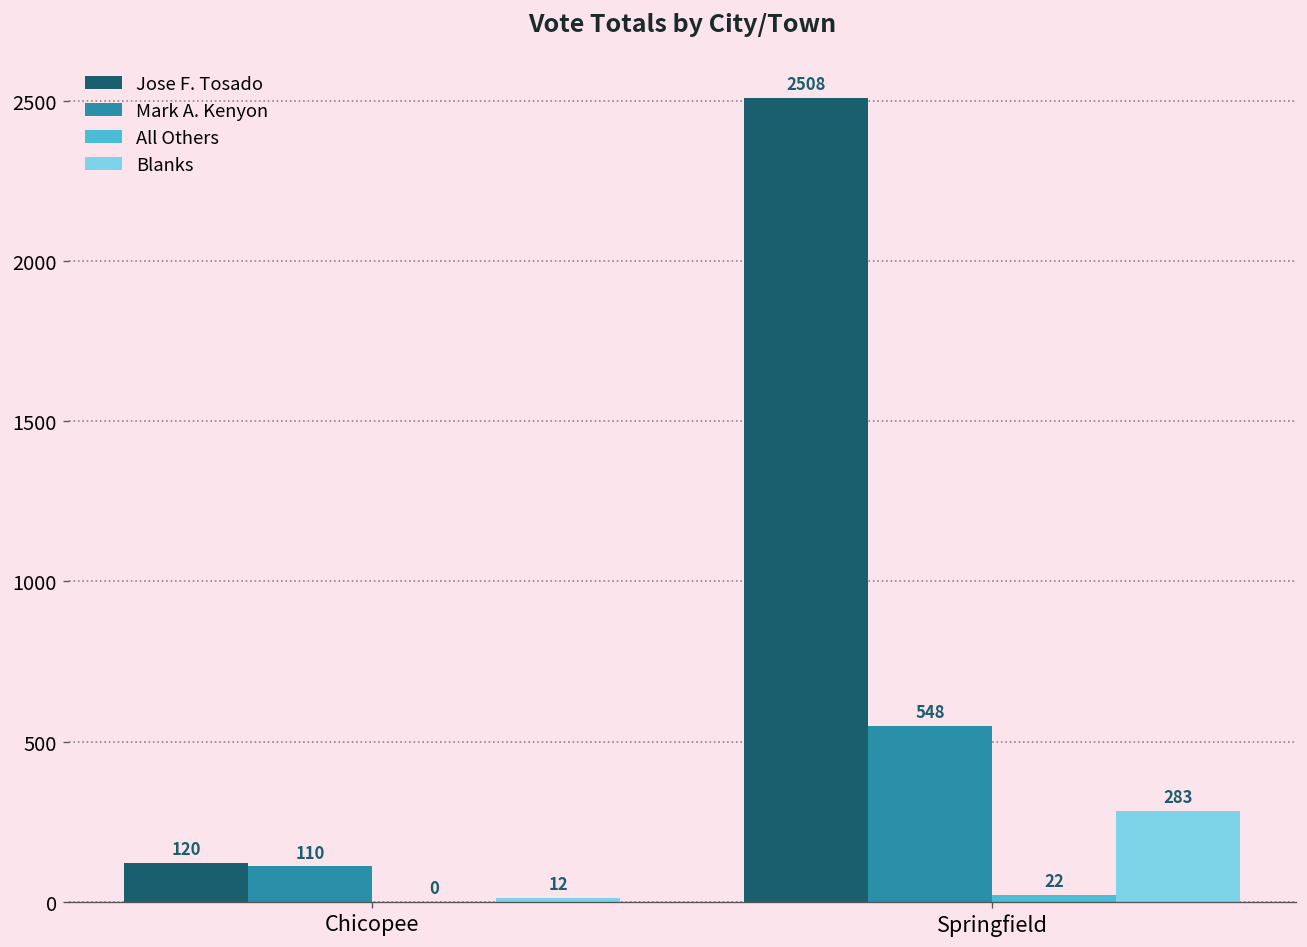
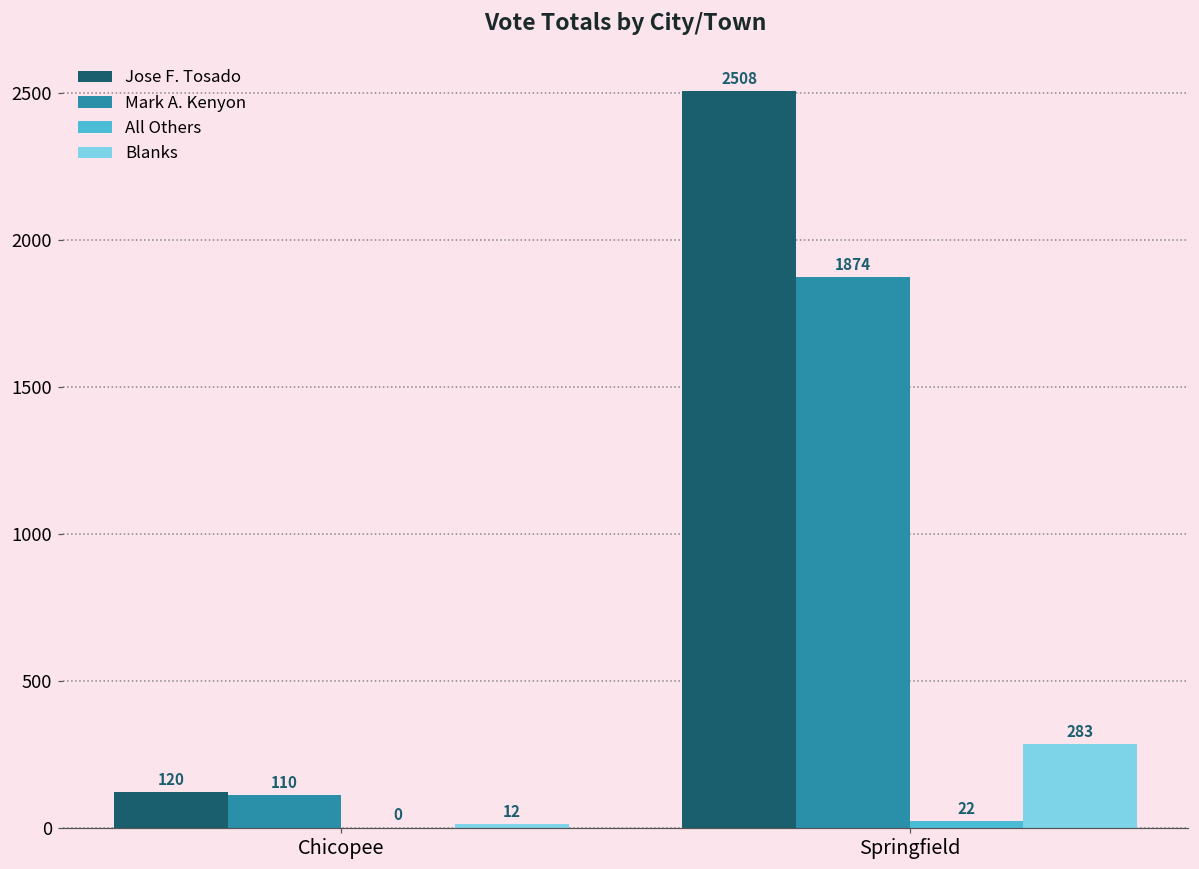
  {
    "Jose F. Tosado": {
      "Chicopee": 120,
      "Springfield": 2508
    },
    "Mark A. Kenyon": {
      "Chicopee": 110,
-     "Springfield": 548
+     "Springfield": 1874
    }
  }
